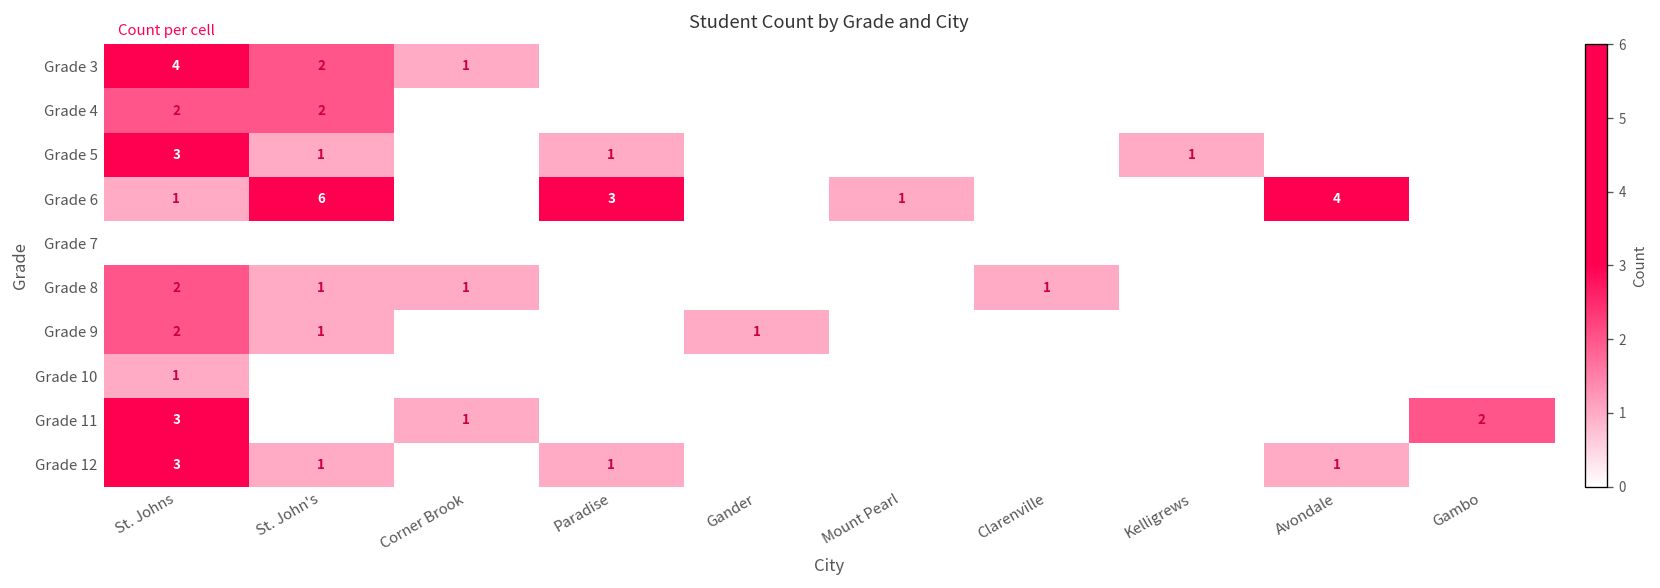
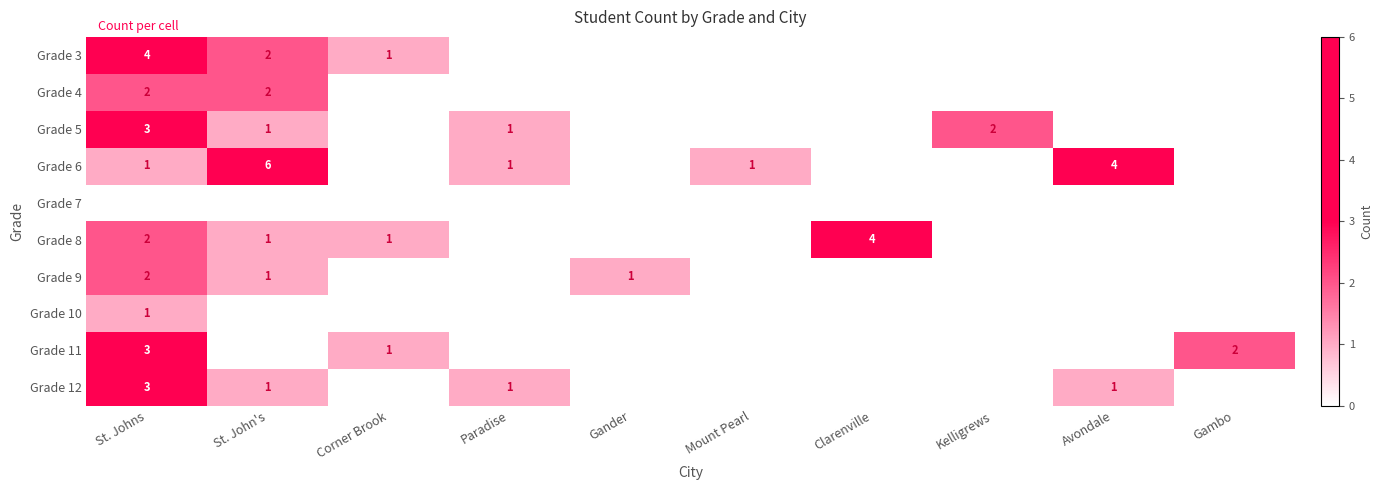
  {
    "Grade 3": {
      "St. Johns": 4,
      "St. John's": 2,
      "Corner Brook": 1
    },
    "Grade 4": {
      "St. Johns": 2,
      "St. John's": 2
    },
    "Grade 5": {
      "St. Johns": 3,
      "St. John's": 1,
      "Paradise": 1,
-     "Kelligrews": 1
+     "Kelligrews": 2
    },
    "Grade 6": {
      "St. Johns": 1,
      "St. John's": 6,
-     "Paradise": 3,
+     "Paradise": 1,
      "Mount Pearl": 1,
      "Avondale": 4
    },
    "Grade 8": {
      "St. Johns": 2,
      "St. John's": 1,
      "Corner Brook": 1,
-     "Clarenville": 1
+     "Clarenville": 4
    },
    "Grade 9": {
      "St. Johns": 2,
      "St. John's": 1,
      "Gander": 1
    },
    "Grade 10": {
      "St. Johns": 1
    },
    "Grade 11": {
      "St. Johns": 3,
      "Corner Brook": 1,
      "Gambo": 2
    },
    "Grade 12": {
      "St. Johns": 3,
      "St. John's": 1,
      "Paradise": 1,
      "Avondale": 1
    }
  }
